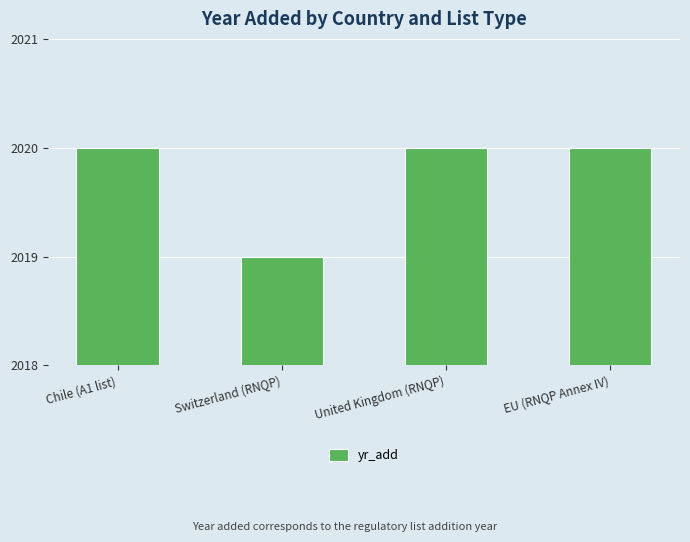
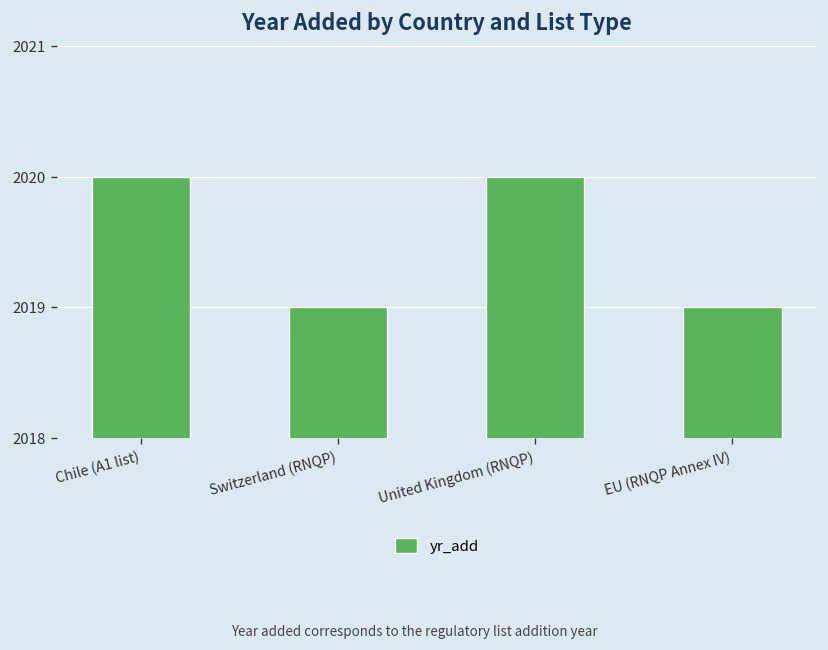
  {
    "Chile (A1 list)": 2020,
    "Switzerland (RNQP)": 2019,
    "United Kingdom (RNQP)": 2020,
-   "EU (RNQP Annex IV)": 2020
+   "EU (RNQP Annex IV)": 2019
  }
